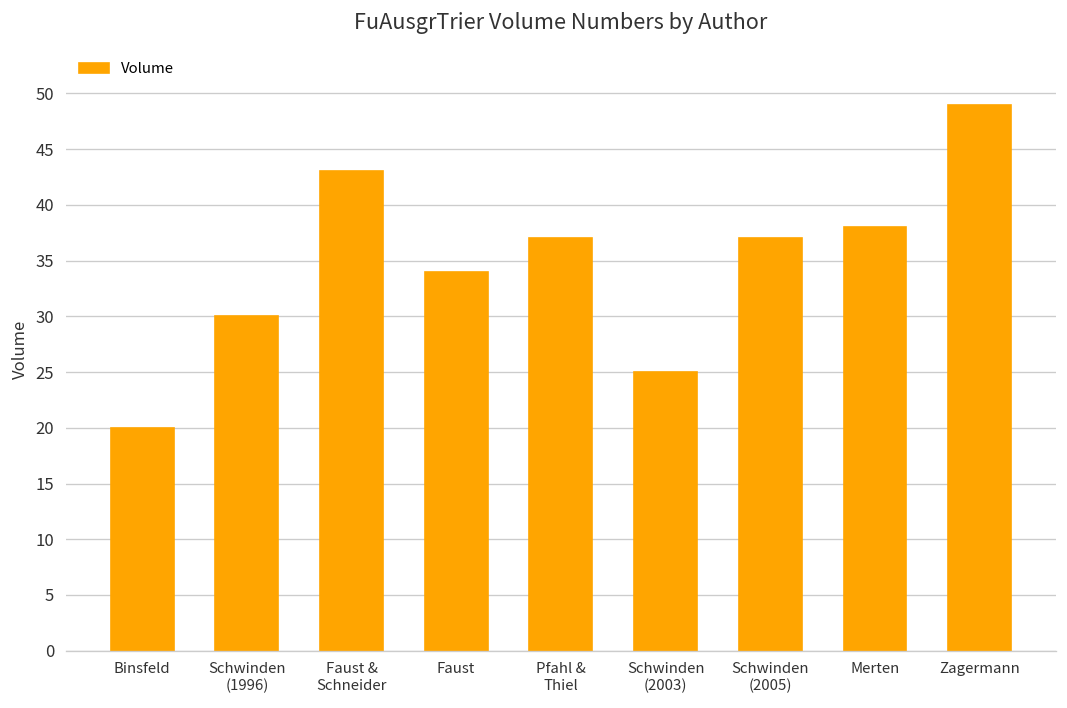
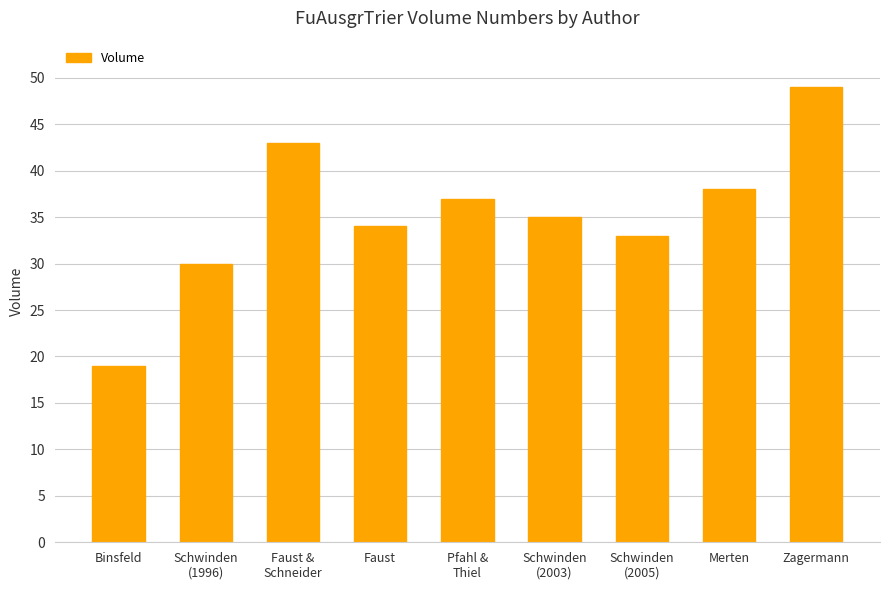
  {
-   "Binsfeld": 20,
+   "Binsfeld": 19,
    "Schwinden (1996)": 30,
    "Faust & Schneider": 43,
    "Faust": 34,
    "Pfahl & Thiel": 37,
-   "Schwinden (2003)": 25,
-   "Schwinden (2005)": 37,
+   "Schwinden (2003)": 35,
+   "Schwinden (2005)": 33,
    "Merten": 38,
    "Zagermann": 49
  }
